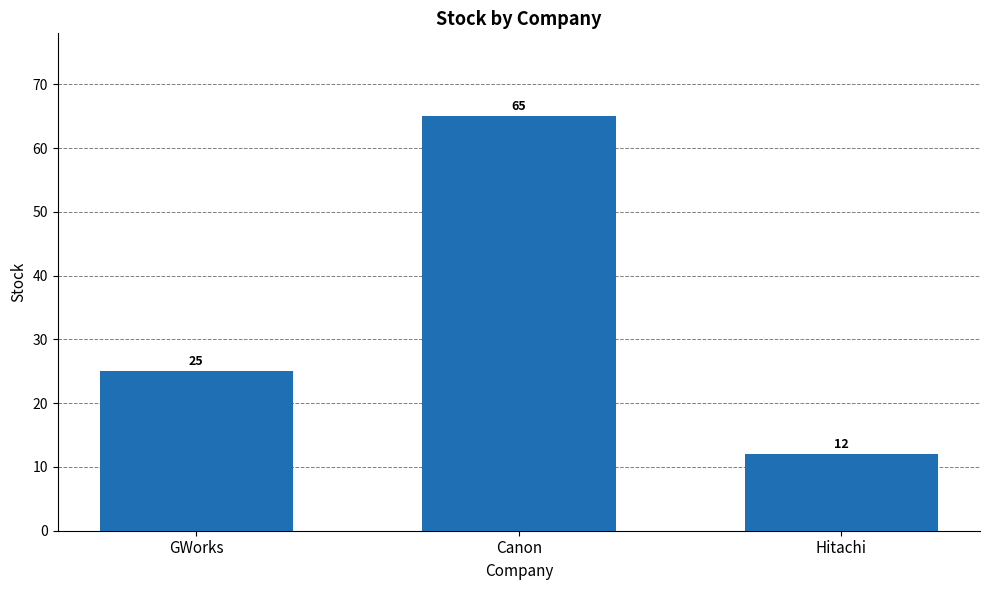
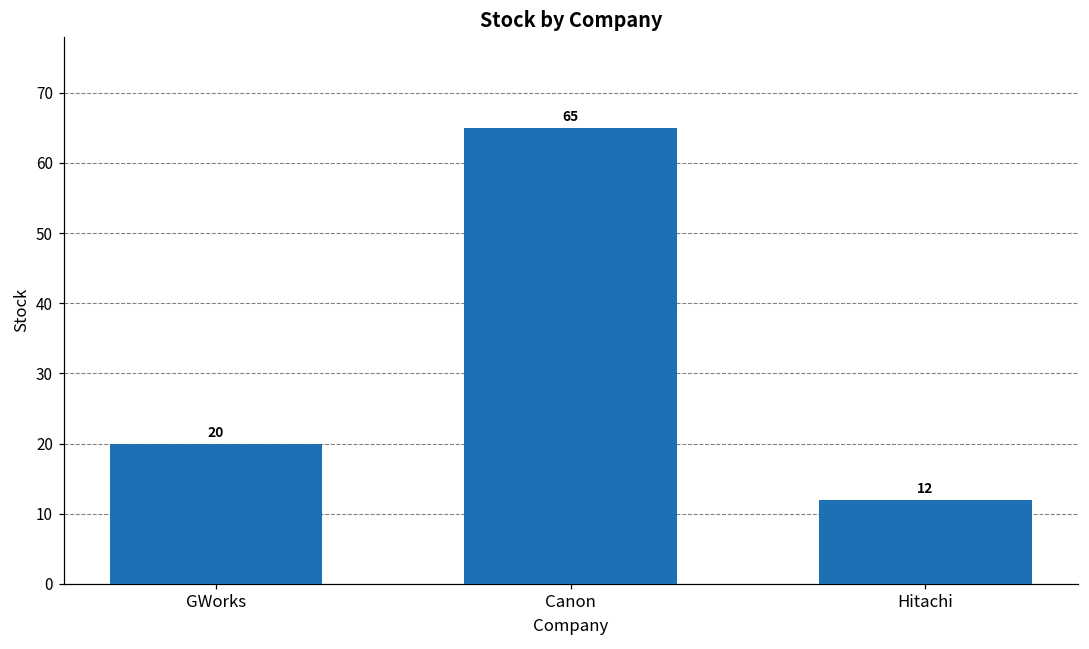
  {
-   "GWorks": 25,
+   "GWorks": 20,
    "Canon": 65,
    "Hitachi": 12
  }
